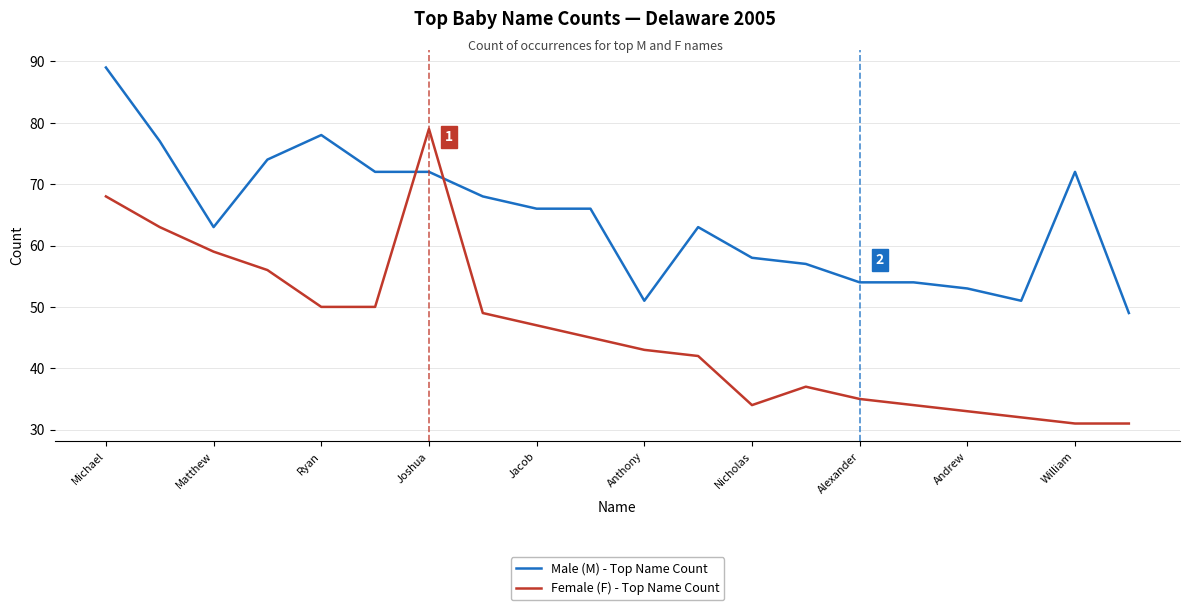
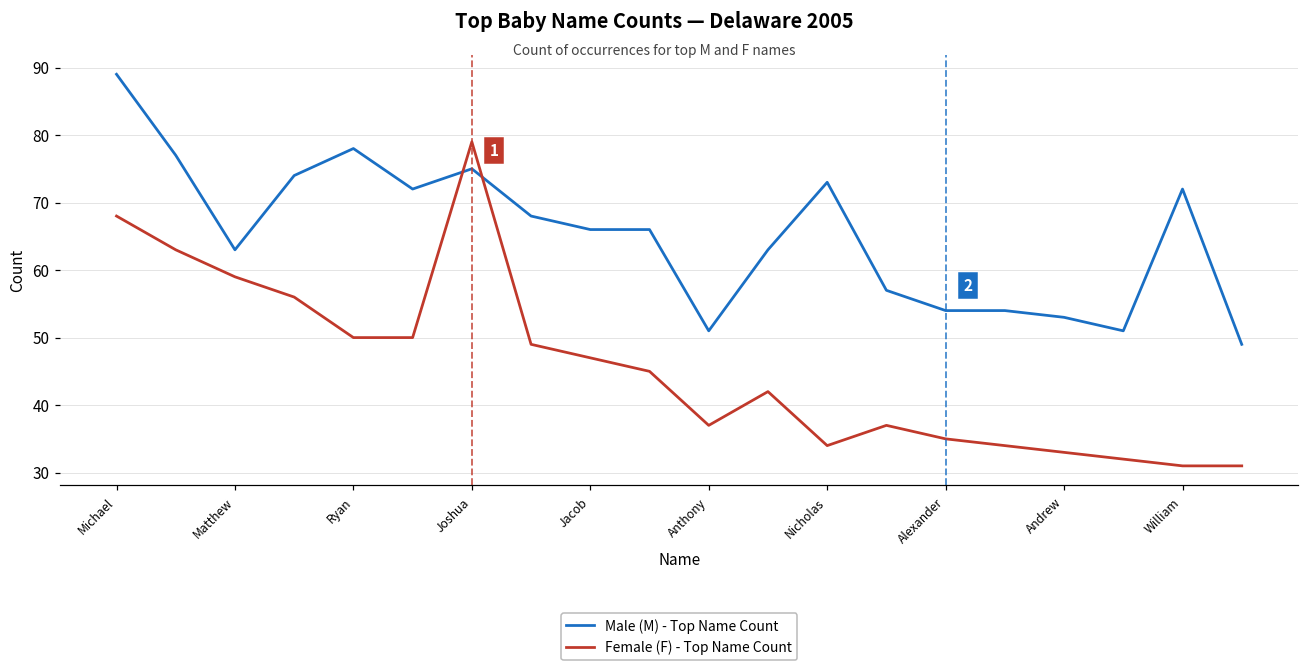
  {
    "Male (M) - Top Name Count": {
      "Michael": 89,
      "Matthew": 63,
      "Ryan": 78,
-     "Joshua": 72,
+     "Joshua": 75,
      "Jacob": 66,
      "Anthony": 51,
-     "Nicholas": 58,
+     "Nicholas": 73,
      "Andrew": 53,
      "William": 72
    },
    "Female (F) - Top Name Count": {
      "Michael": 68,
      "Matthew": 59,
      "Ryan": 50,
      "Jacob": 47,
-     "Anthony": 43,
+     "Anthony": 37,
      "Nicholas": 34,
      "Alexander": 35,
      "Andrew": 33,
      "William": 31
    }
  }
